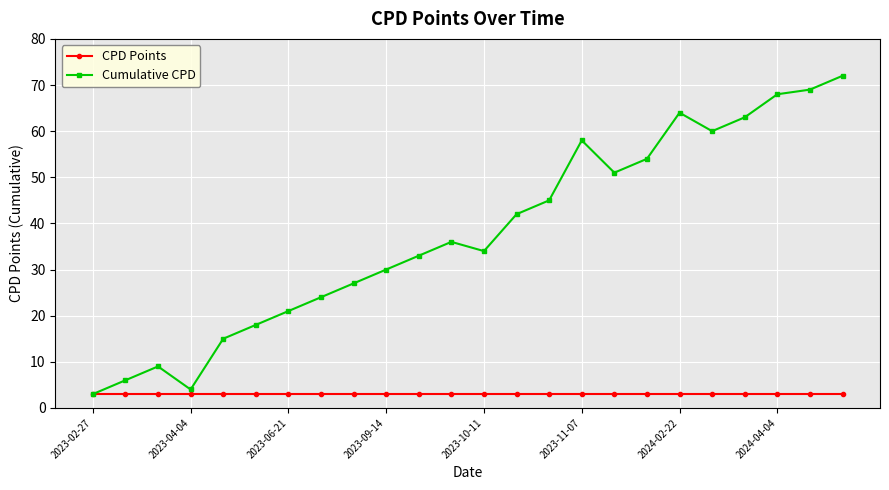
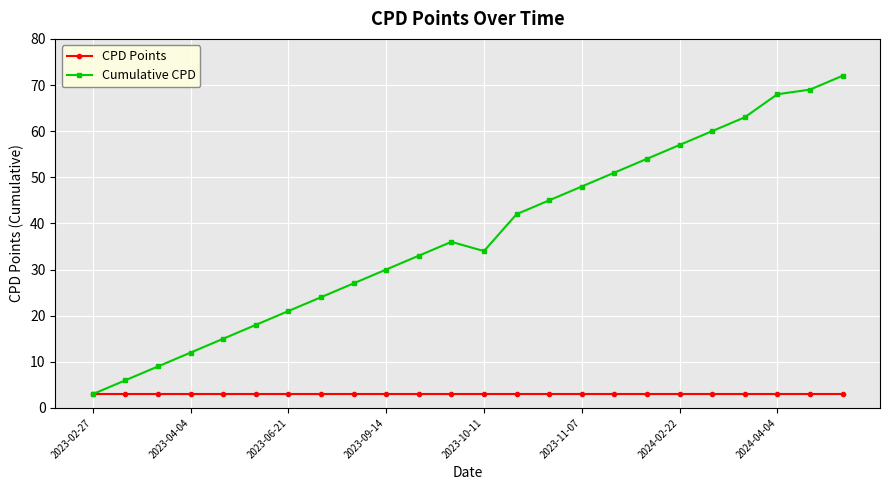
  {
    "CPD Points": {
      "2023-04-04": 3,
      "2023-06-21": 3,
      "2023-09-14": 3,
      "2023-10-11": 3,
      "2023-11-07": 3,
      "2024-02-22": 3,
      "2024-04-04": 3
    },
    "Cumulative CPD": {
-     "2023-04-04": 4,
+     "2023-04-04": 12,
      "2023-06-21": 21,
      "2023-09-14": 30,
      "2023-10-11": 34,
-     "2023-11-07": 58,
-     "2024-02-22": 64,
+     "2023-11-07": 48,
+     "2024-02-22": 57,
      "2024-04-04": 68
    }
  }
